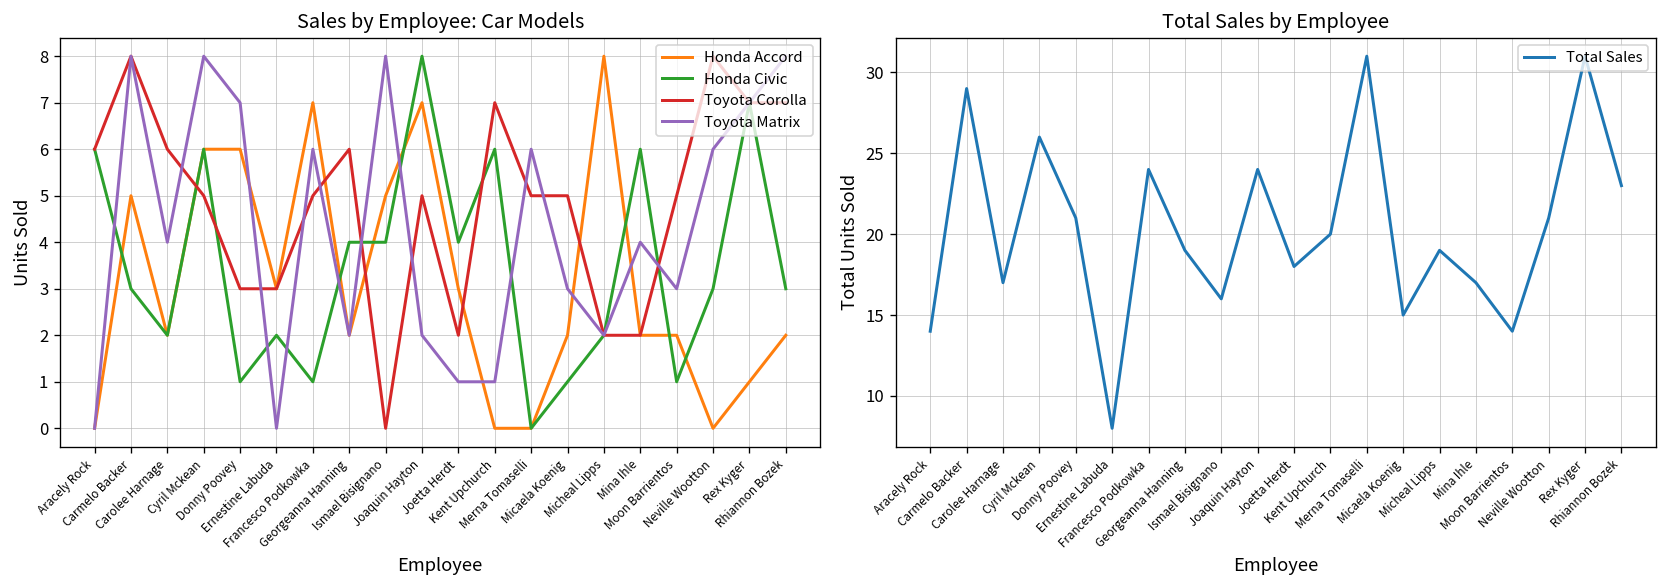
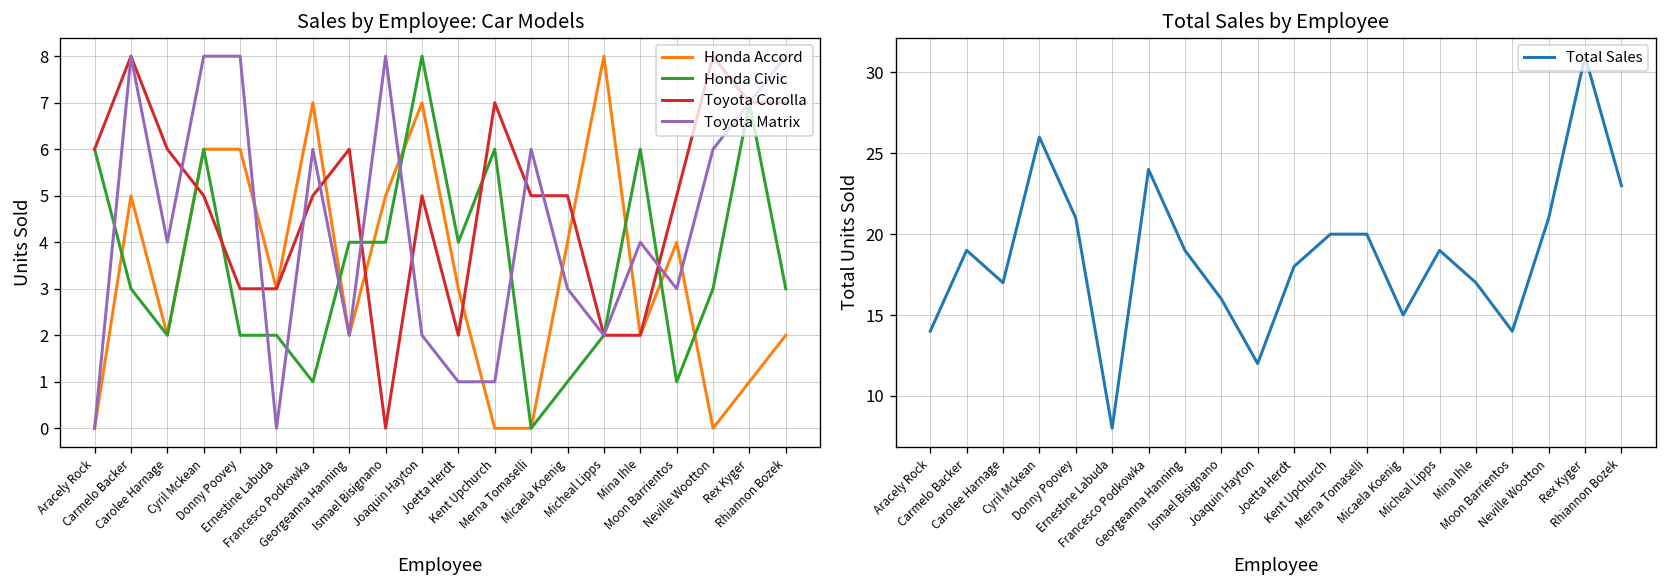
  {
    "Sales by Employee: Car Models": {
      "Honda Accord": {
        "Carmelo Backer": 5,
        "Donny Poovey": 6,
        "Francesco Podkowka": 7,
        "Ismael Bisignano": 5,
        "Joaquin Hayton": 7,
        "Joetta Herdt": 3,
        "Kent Upchurch": 0,
-       "Micaela Koenig": 2,
+       "Micaela Koenig": 4,
        "Micheal Lipps": 8,
-       "Moon Barrientos": 2,
+       "Moon Barrientos": 4,
        "Neville Wootton": 0,
        "Rex Kyger": 1,
        "Rhiannon Bozek": 2
      },
      "Honda Civic": {
        "Carmelo Backer": 3,
-       "Donny Poovey": 1,
+       "Donny Poovey": 2,
        "Ernestine Labuda": 2,
        "Francesco Podkowka": 1,
        "Georgeanna Hanning": 4,
        "Ismael Bisignano": 4,
        "Joaquin Hayton": 8,
        "Joetta Herdt": 4,
        "Kent Upchurch": 6,
        "Micaela Koenig": 1,
        "Mina Ihle": 6,
        "Moon Barrientos": 1,
        "Neville Wootton": 3,
        "Rhiannon Bozek": 3
      },
      "Toyota Corolla": {
        "Carolee Harnage": 6,
        "Cyril Mckean": 5,
        "Donny Poovey": 3,
        "Francesco Podkowka": 5,
        "Georgeanna Hanning": 6,
        "Ismael Bisignano": 0,
        "Joaquin Hayton": 5,
        "Joetta Herdt": 2,
        "Kent Upchurch": 7,
        "Merna Tomaselli": 5,
        "Micaela Koenig": 5,
        "Moon Barrientos": 5
      },
      "Toyota Matrix": {
        "Carolee Harnage": 4,
        "Cyril Mckean": 8,
-       "Donny Poovey": 7,
+       "Donny Poovey": 8,
        "Ernestine Labuda": 0,
        "Francesco Podkowka": 6,
        "Ismael Bisignano": 8,
        "Joaquin Hayton": 2,
        "Joetta Herdt": 1,
        "Kent Upchurch": 1,
        "Merna Tomaselli": 6,
        "Micaela Koenig": 3,
        "Mina Ihle": 4,
        "Moon Barrientos": 3,
        "Neville Wootton": 6
      }
    },
    "Total Sales by Employee": {
      "Aracely Rock": 14,
-     "Carmelo Backer": 29,
+     "Carmelo Backer": 19,
      "Carolee Harnage": 17,
      "Cyril Mckean": 26,
      "Donny Poovey": 21,
      "Ernestine Labuda": 8,
      "Francesco Podkowka": 24,
      "Georgeanna Hanning": 19,
      "Ismael Bisignano": 16,
-     "Joaquin Hayton": 24,
+     "Joaquin Hayton": 12,
      "Joetta Herdt": 18,
      "Kent Upchurch": 20,
-     "Merna Tomaselli": 31,
+     "Merna Tomaselli": 20,
      "Micaela Koenig": 15,
      "Micheal Lipps": 19,
      "Mina Ihle": 17,
      "Moon Barrientos": 14,
      "Neville Wootton": 21,
      "Rhiannon Bozek": 23
    }
  }
